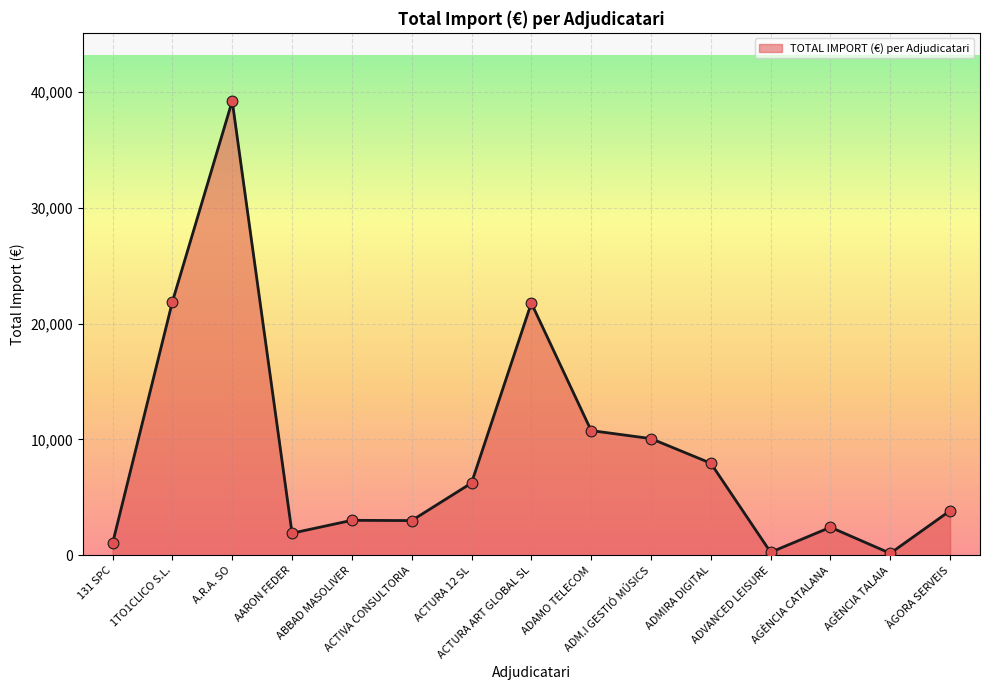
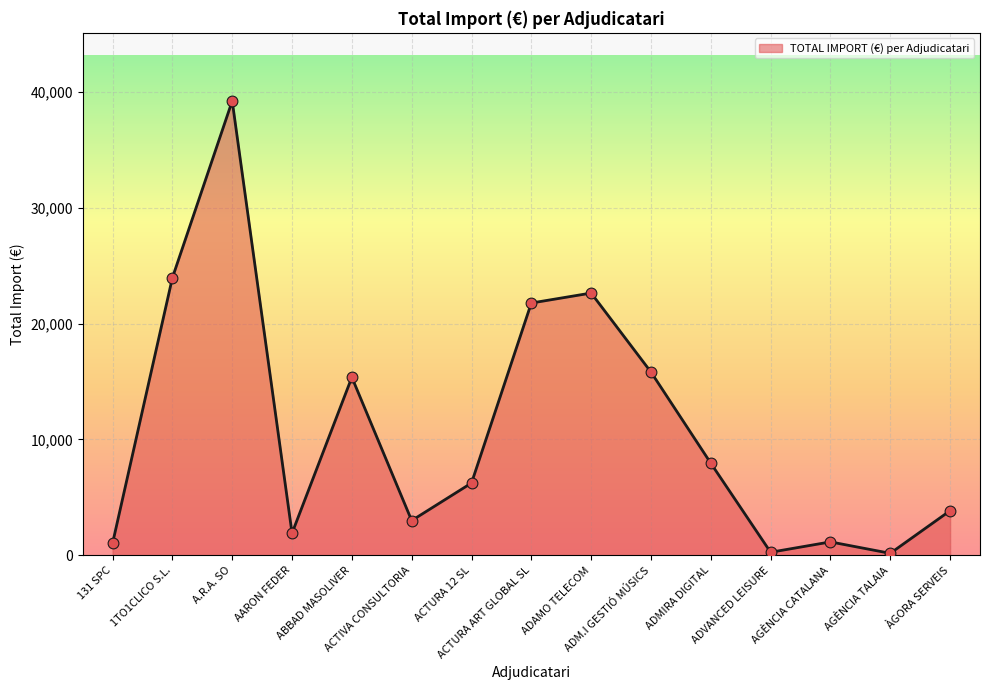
  {
    "131 SPC": "1,000",
-   "1TO1CLICO S.L.": "21,900",
+   "1TO1CLICO S.L.": "24,000",
    "A.R.A. SO": "39,200",
    "AARON FEDER": "1,900",
-   "ABBAD MASOLIVER": "3,000",
+   "ABBAD MASOLIVER": "15,400",
    "ACTIVA CONSULTORIA": "3,000",
    "ACTURA 12 SL": "6,200",
    "ACTURA ART GLOBAL SL": "21,800",
-   "ADAMO TELECOM": "10,800",
-   "ADM.I GESTIÓ MÚSICS": "10,100",
+   "ADAMO TELECOM": "22,600",
+   "ADM.I GESTIÓ MÚSICS": "15,800",
    "ADMIRA DIGITAL": "8,000",
    "ADVANCED LEISURE": "300",
-   "AGÈNCIA CATALANA": "2,400",
+   "AGÈNCIA CATALANA": "1,200",
    "AGÈNCIA TALAIA": "200",
    "ÀGORA SERVEIS": "3,900"
  }
